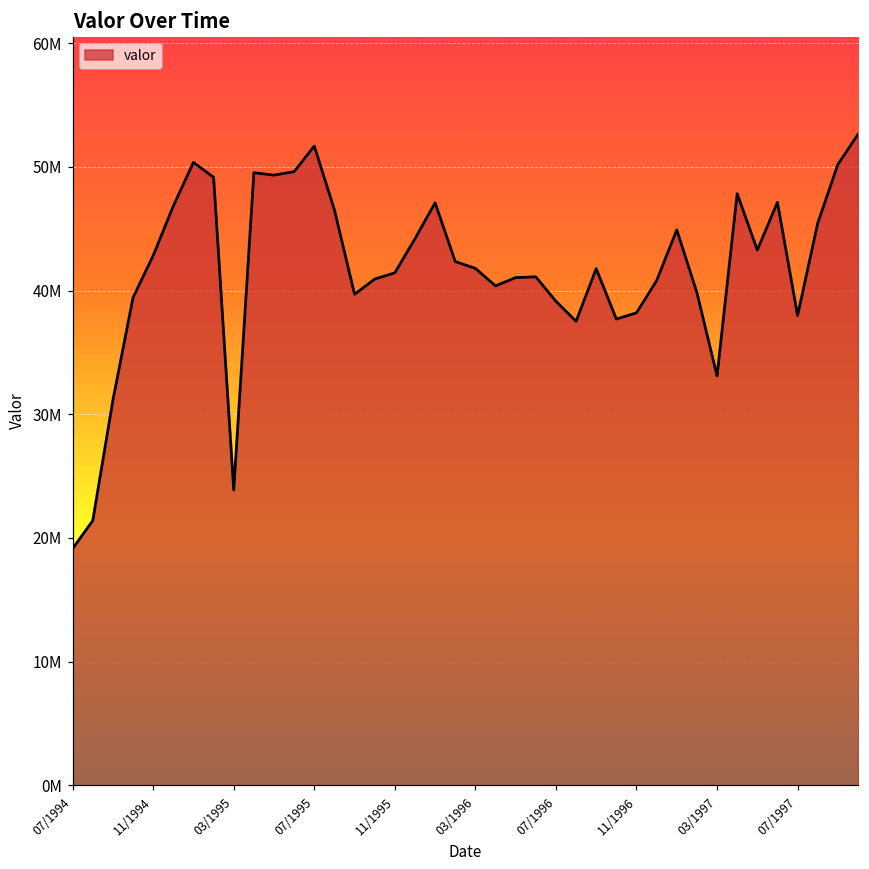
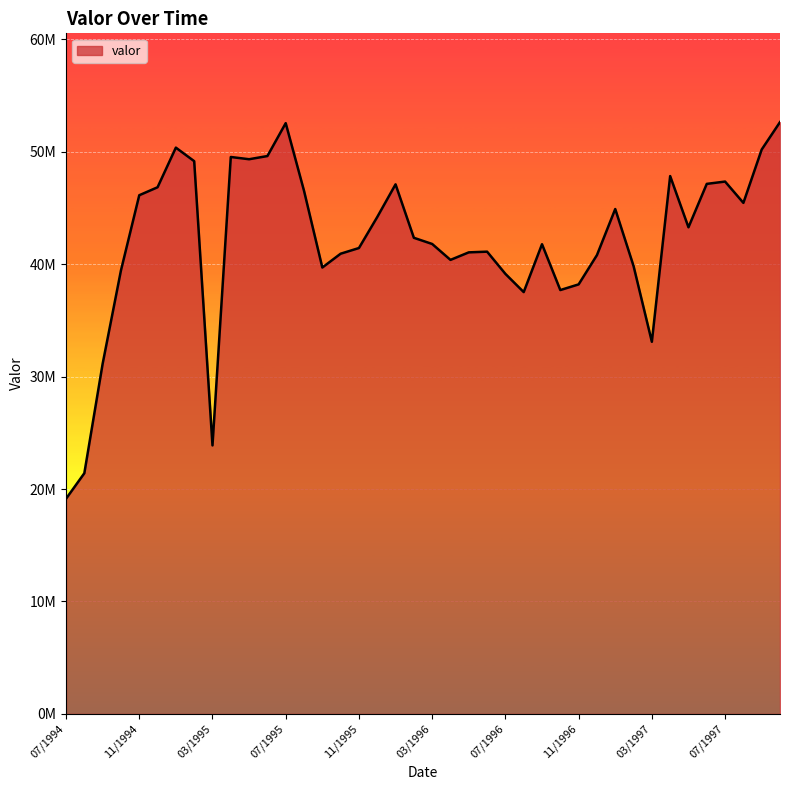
  {
    "07/1994": 19100000,
-   "11/1994": 42800000,
+   "11/1994": 46100000,
    "03/1995": 23900000,
-   "07/1995": 51700000,
+   "07/1995": 52500000,
    "11/1995": 41400000,
    "03/1996": 41800000,
    "07/1996": 39100000,
    "11/1996": 38200000,
    "03/1997": 33100000,
-   "07/1997": 38000000
+   "07/1997": 47300000
  }
